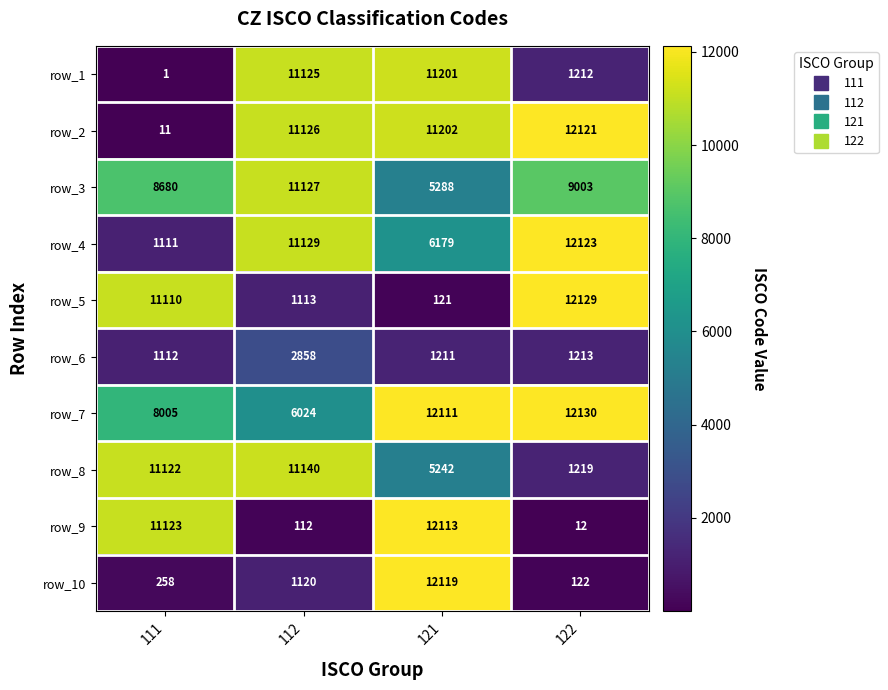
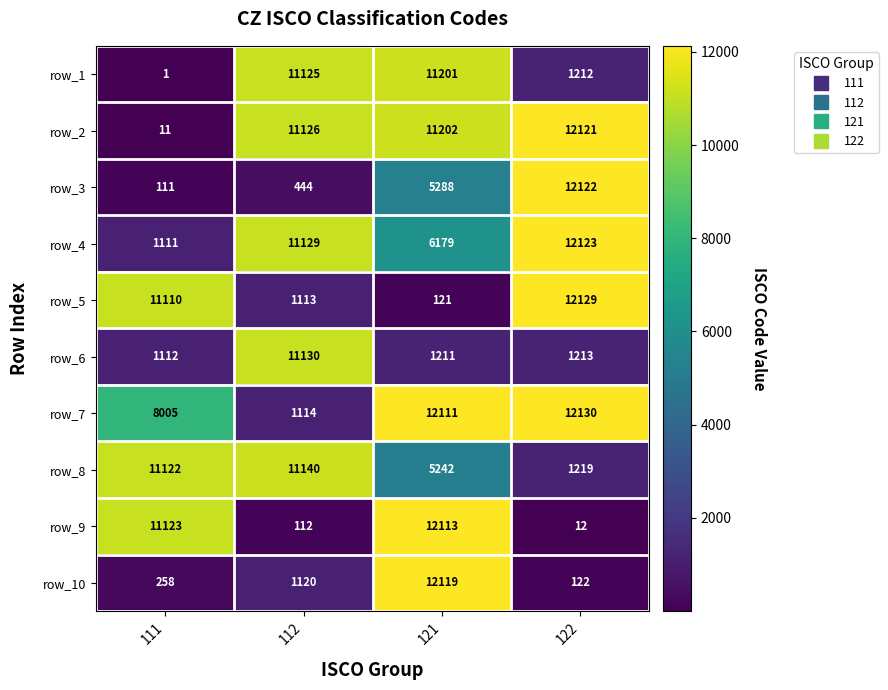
  {
    "row_1": {
      "111": 1,
      "112": 11125,
      "121": 11201,
      "122": 1212
    },
    "row_2": {
      "111": 11,
      "112": 11126,
      "121": 11202,
      "122": 12121
    },
    "row_3": {
-     "111": 8680,
-     "112": 11127,
+     "111": 111,
+     "112": 444,
      "121": 5288,
-     "122": 9003
+     "122": 12122
    },
    "row_4": {
      "111": 1111,
      "112": 11129,
      "121": 6179,
      "122": 12123
    },
    "row_5": {
      "111": 11110,
      "112": 1113,
      "121": 121,
      "122": 12129
    },
    "row_6": {
      "111": 1112,
-     "112": 2858,
+     "112": 11130,
      "121": 1211,
      "122": 1213
    },
    "row_7": {
      "111": 8005,
-     "112": 6024,
+     "112": 1114,
      "121": 12111,
      "122": 12130
    },
    "row_8": {
      "111": 11122,
      "112": 11140,
      "121": 5242,
      "122": 1219
    },
    "row_9": {
      "111": 11123,
      "112": 112,
      "121": 12113,
      "122": 12
    },
    "row_10": {
      "111": 258,
      "112": 1120,
      "121": 12119,
      "122": 122
    }
  }
